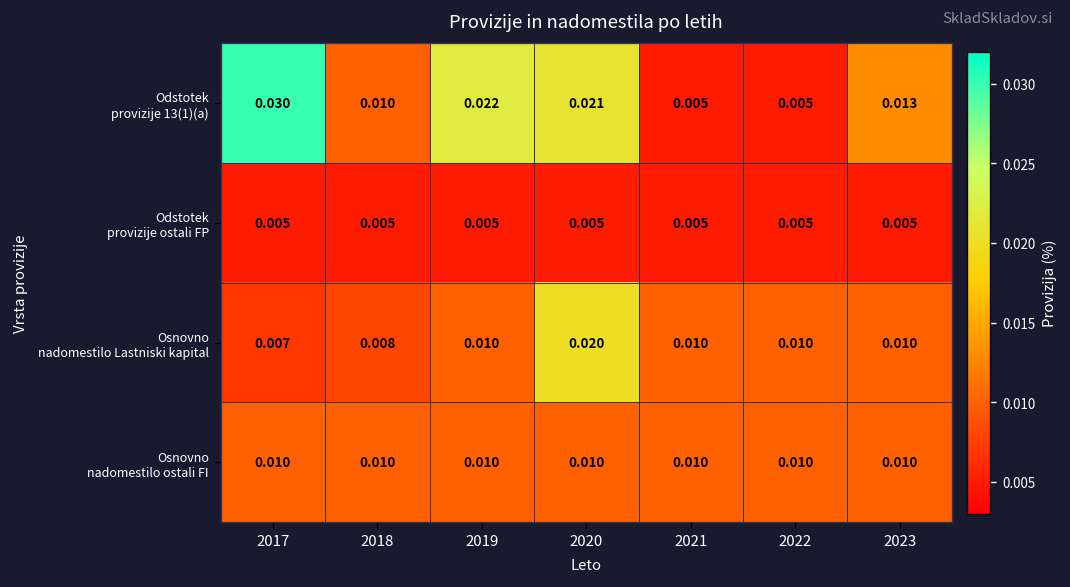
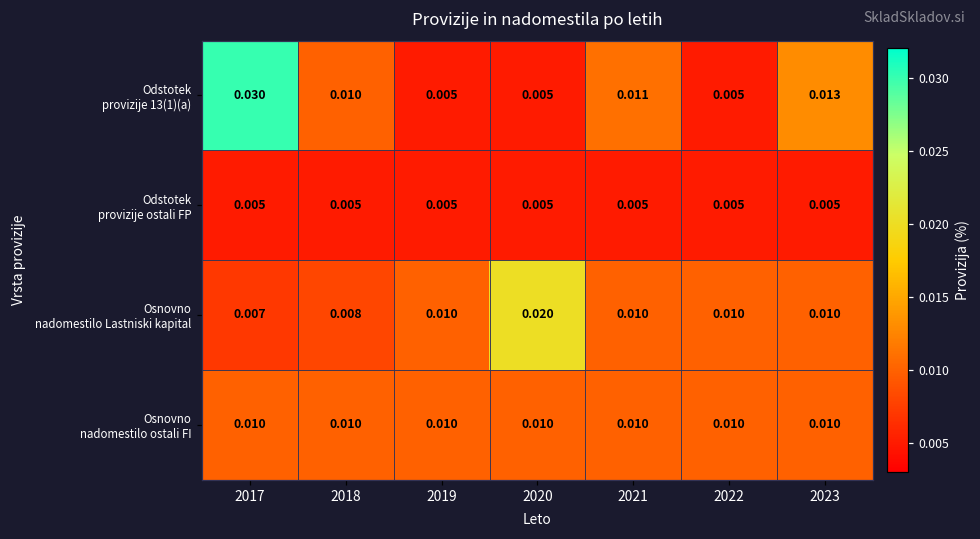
  {
    "Odstotek provizije 13(1)(a)": {
      "2017": 0.030,
      "2018": 0.010,
-     "2019": 0.022,
-     "2020": 0.021,
-     "2021": 0.005,
+     "2019": 0.005,
+     "2020": 0.005,
+     "2021": 0.011,
      "2022": 0.005,
      "2023": 0.013
    },
    "Odstotek provizije ostali FP": {
      "2017": 0.005,
      "2018": 0.005,
      "2019": 0.005,
      "2020": 0.005,
      "2021": 0.005,
      "2022": 0.005,
      "2023": 0.005
    },
    "Osnovno nadomestilo Lastniski kapital": {
      "2017": 0.007,
      "2018": 0.008,
      "2019": 0.010,
      "2020": 0.020,
      "2021": 0.010,
      "2022": 0.010,
      "2023": 0.010
    },
    "Osnovno nadomestilo ostali FI": {
      "2017": 0.010,
      "2018": 0.010,
      "2019": 0.010,
      "2020": 0.010,
      "2021": 0.010,
      "2022": 0.010,
      "2023": 0.010
    }
  }
